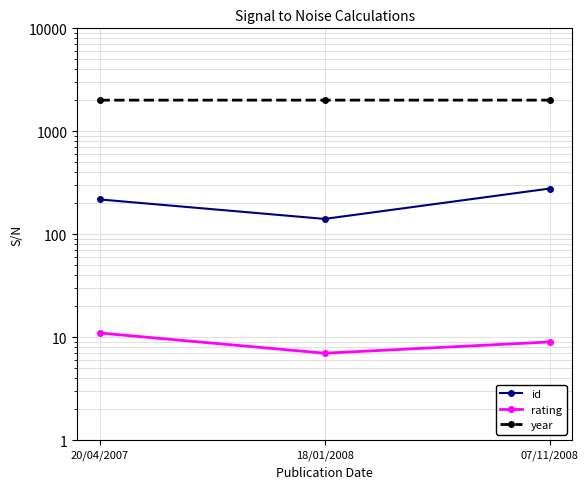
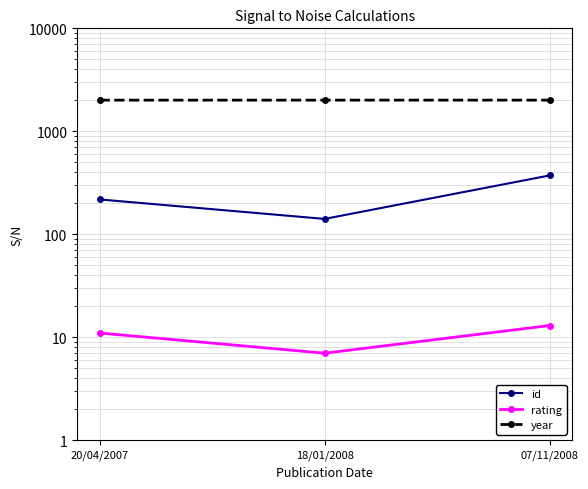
  {
    "id": {
      "20/04/2007": 220,
      "18/01/2008": 140,
-     "07/11/2008": 280
+     "07/11/2008": 370
    },
    "rating": {
      "20/04/2007": 11,
      "18/01/2008": 7,
-     "07/11/2008": 9
+     "07/11/2008": 13
    },
    "year": {
      "20/04/2007": 2000,
      "18/01/2008": 2000,
      "07/11/2008": 2000
    }
  }
